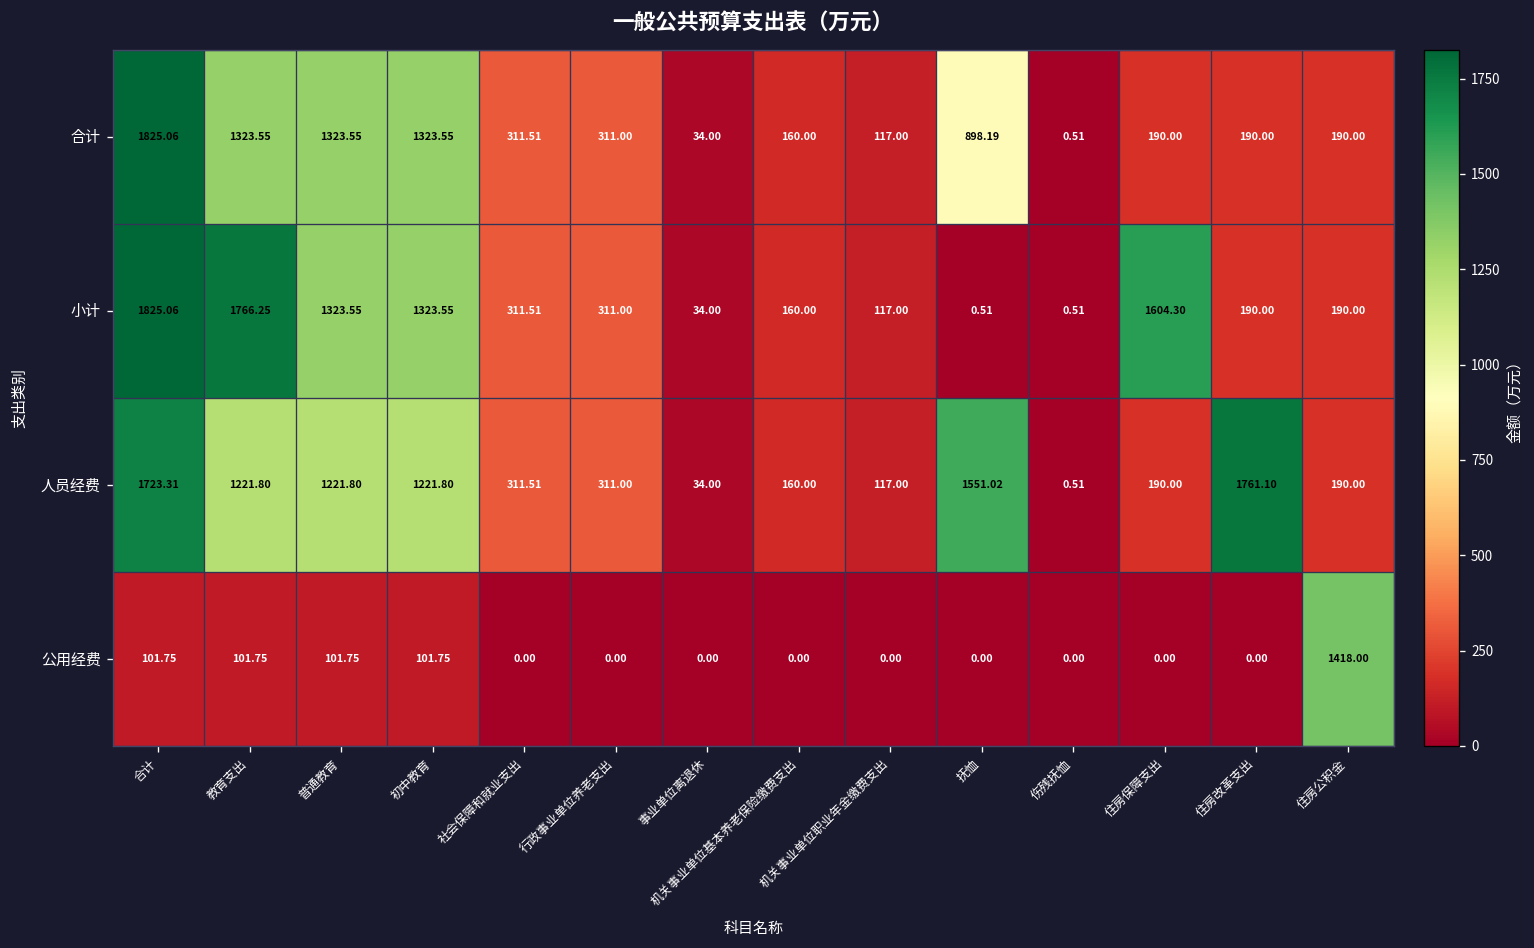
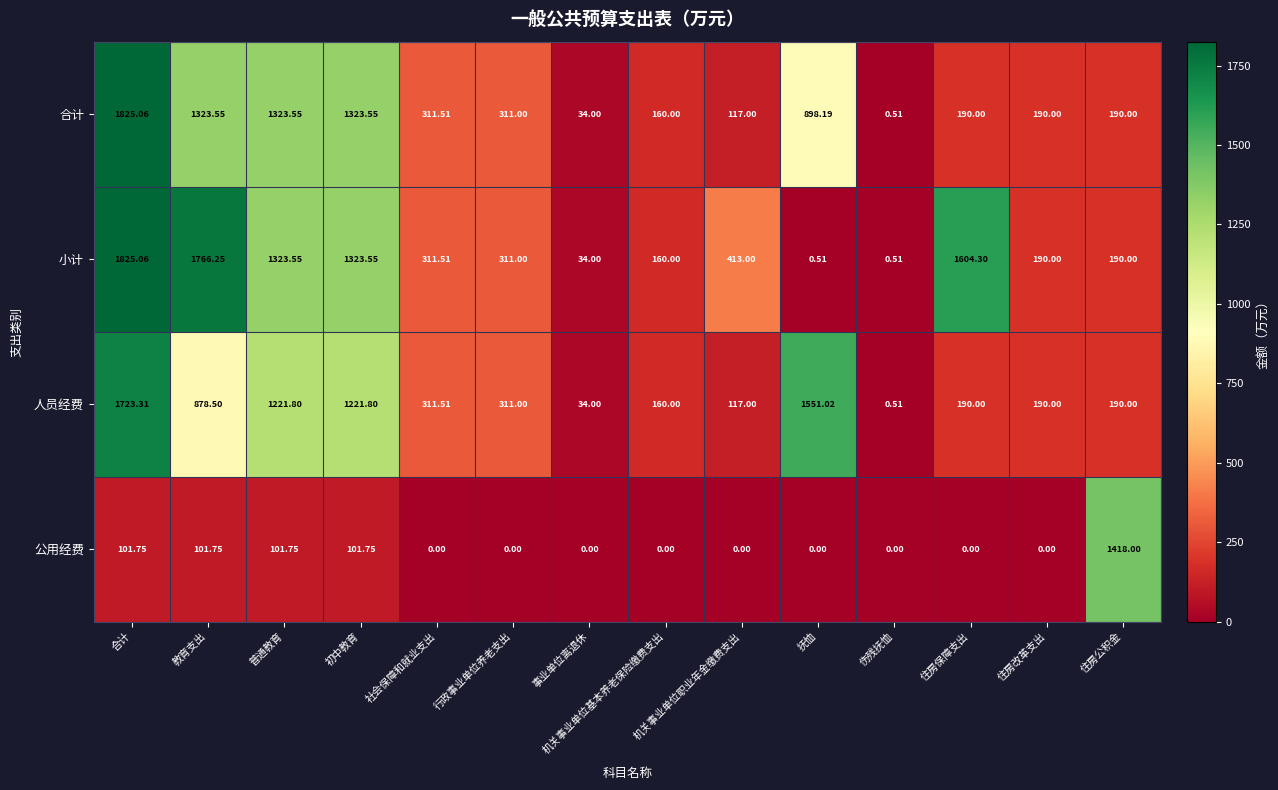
  {
    "合计": {
      "合计": 1825.06,
      "教育支出": 1323.55,
      "普通教育": 1323.55,
      "初中教育": 1323.55,
      "社会保障和就业支出": 311.51,
      "行政事业单位养老支出": 311.00,
      "事业单位离退休": 34.00,
      "机关事业单位基本养老保险缴费支出": 160.00,
      "机关事业单位职业年金缴费支出": 117.00,
      "抚恤": 898.19,
      "伤残抚恤": 0.51,
      "住房保障支出": 190.00,
      "住房改革支出": 190.00,
      "住房公积金": 190.00
    },
    "小计": {
      "合计": 1825.06,
      "教育支出": 1766.25,
      "普通教育": 1323.55,
      "初中教育": 1323.55,
      "社会保障和就业支出": 311.51,
      "行政事业单位养老支出": 311.00,
      "事业单位离退休": 34.00,
      "机关事业单位基本养老保险缴费支出": 160.00,
-     "机关事业单位职业年金缴费支出": 117.00,
+     "机关事业单位职业年金缴费支出": 413.00,
      "抚恤": 0.51,
      "伤残抚恤": 0.51,
      "住房保障支出": 1604.30,
      "住房改革支出": 190.00,
      "住房公积金": 190.00
    },
    "人员经费": {
      "合计": 1723.31,
-     "教育支出": 1221.80,
+     "教育支出": 878.50,
      "普通教育": 1221.80,
      "初中教育": 1221.80,
      "社会保障和就业支出": 311.51,
      "行政事业单位养老支出": 311.00,
      "事业单位离退休": 34.00,
      "机关事业单位基本养老保险缴费支出": 160.00,
      "机关事业单位职业年金缴费支出": 117.00,
      "抚恤": 1551.02,
      "伤残抚恤": 0.51,
      "住房保障支出": 190.00,
-     "住房改革支出": 1761.10,
+     "住房改革支出": 190.00,
      "住房公积金": 190.00
    },
    "公用经费": {
      "合计": 101.75,
      "教育支出": 101.75,
      "普通教育": 101.75,
      "初中教育": 101.75,
      "社会保障和就业支出": 0.00,
      "行政事业单位养老支出": 0.00,
      "事业单位离退休": 0.00,
      "机关事业单位基本养老保险缴费支出": 0.00,
      "机关事业单位职业年金缴费支出": 0.00,
      "抚恤": 0.00,
      "伤残抚恤": 0.00,
      "住房保障支出": 0.00,
      "住房改革支出": 0.00,
      "住房公积金": 1418.00
    }
  }
